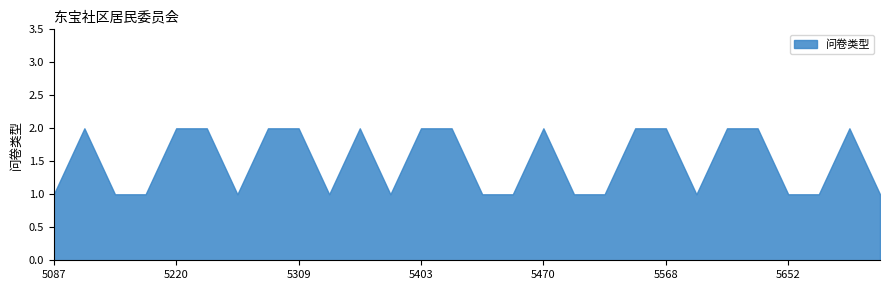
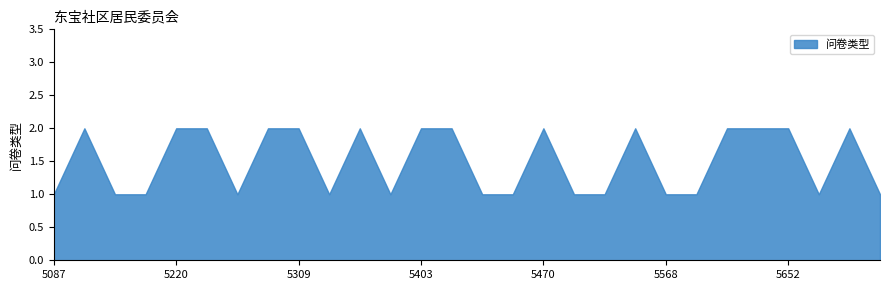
  {
    "5087": 1,
    "5220": 2,
    "5309": 2,
    "5403": 2,
    "5470": 2,
-   "5568": 2,
-   "5652": 1
+   "5568": 1,
+   "5652": 2
  }
